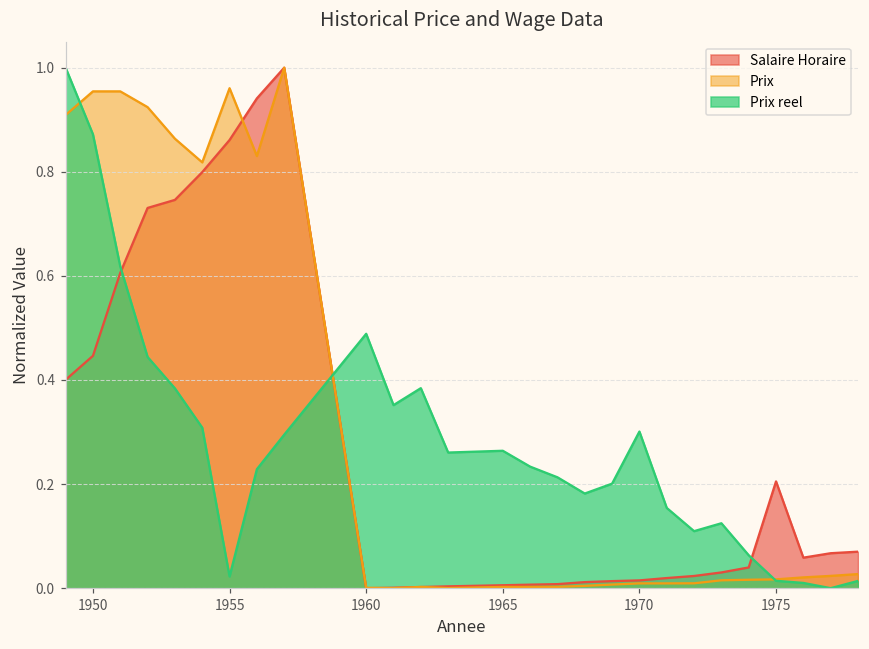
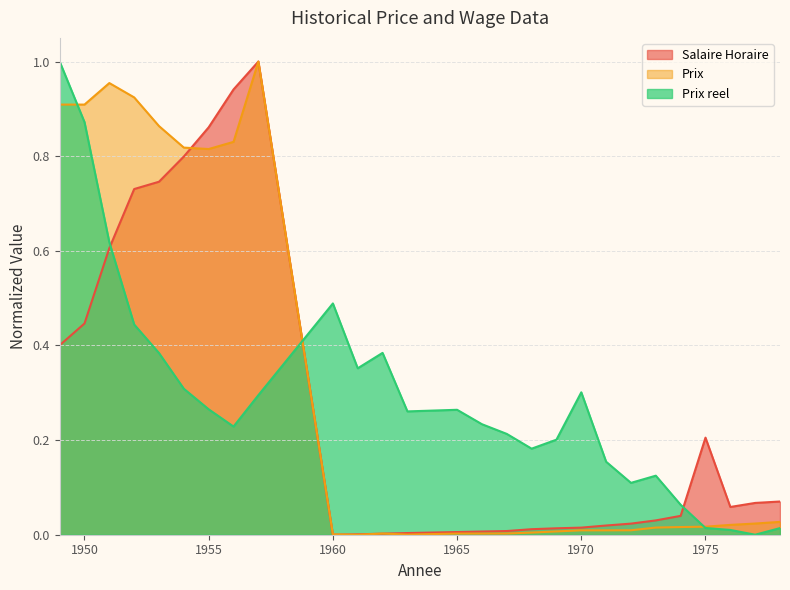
  {
    "Salaire Horaire": {
      "1950": 0.45,
      "1955": 0.86,
      "1970": 0.01,
      "1975": 0.21
    },
    "Prix": {
-     "1950": 0.95,
-     "1955": 0.96,
+     "1950": 0.91,
+     "1955": 0.82,
      "1970": 0.01
    },
    "Prix reel": {
      "1950": 0.87,
-     "1955": 0.02,
+     "1955": 0.27,
      "1960": 0.49,
      "1965": 0.26,
      "1970": 0.30
    }
  }
